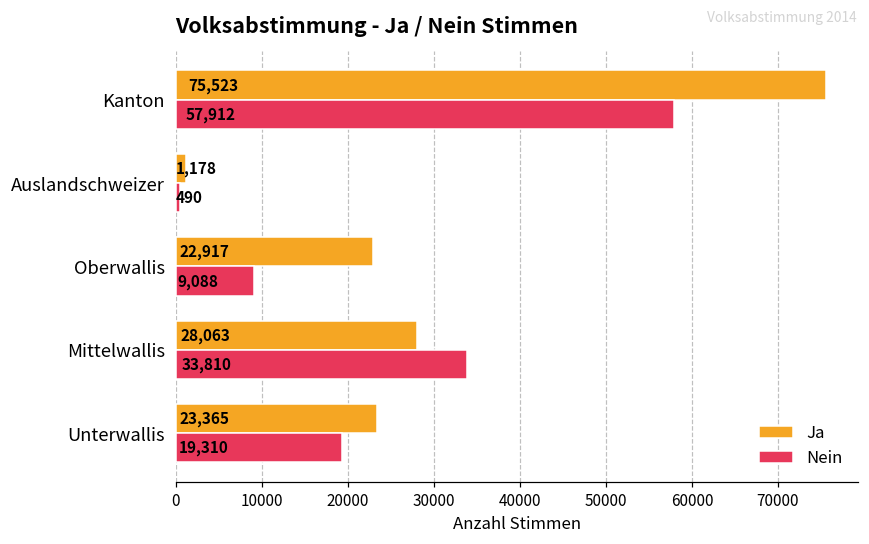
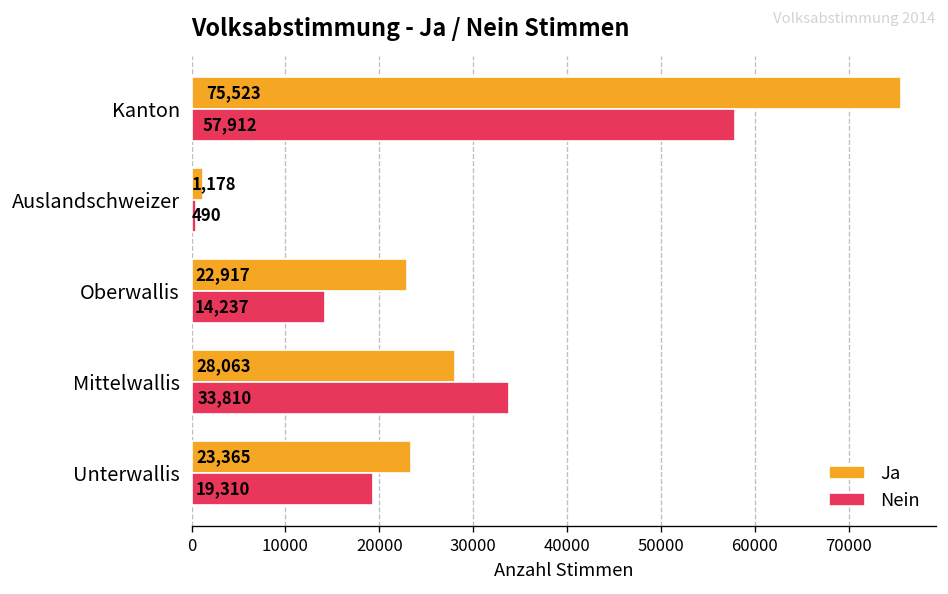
  {
    "Ja": {
      "Kanton": "75,523",
      "Auslandschweizer": "1,178",
      "Oberwallis": "22,917",
      "Mittelwallis": "28,063",
      "Unterwallis": "23,365"
    },
    "Nein": {
      "Kanton": "57,912",
      "Auslandschweizer": "490",
-     "Oberwallis": "9,088",
+     "Oberwallis": "14,237",
      "Mittelwallis": "33,810",
      "Unterwallis": "19,310"
    }
  }
